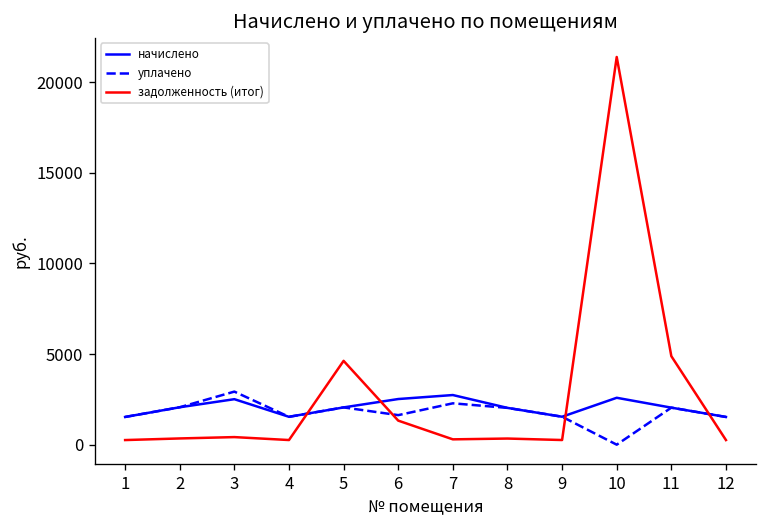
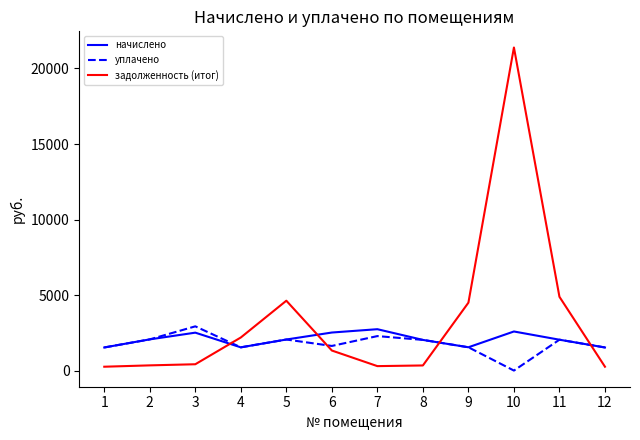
  {
    "задолженность (итог)": {
      "1": 300,
      "2": 300,
      "3": 400,
-     "4": 300,
+     "4": 2200,
      "5": 4600,
      "6": 1300,
      "7": 300,
      "8": 300,
-     "9": 300,
+     "9": 4500,
      "10": 21400,
      "11": 4900,
      "12": 300
    }
  }
